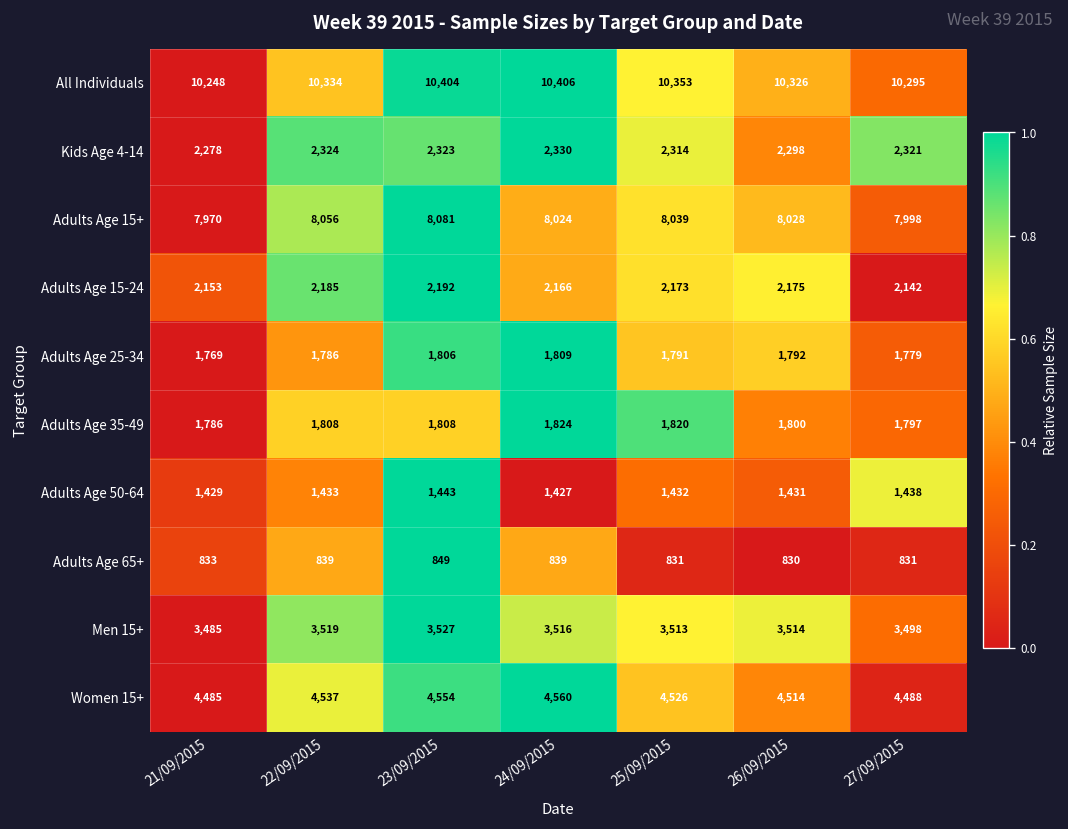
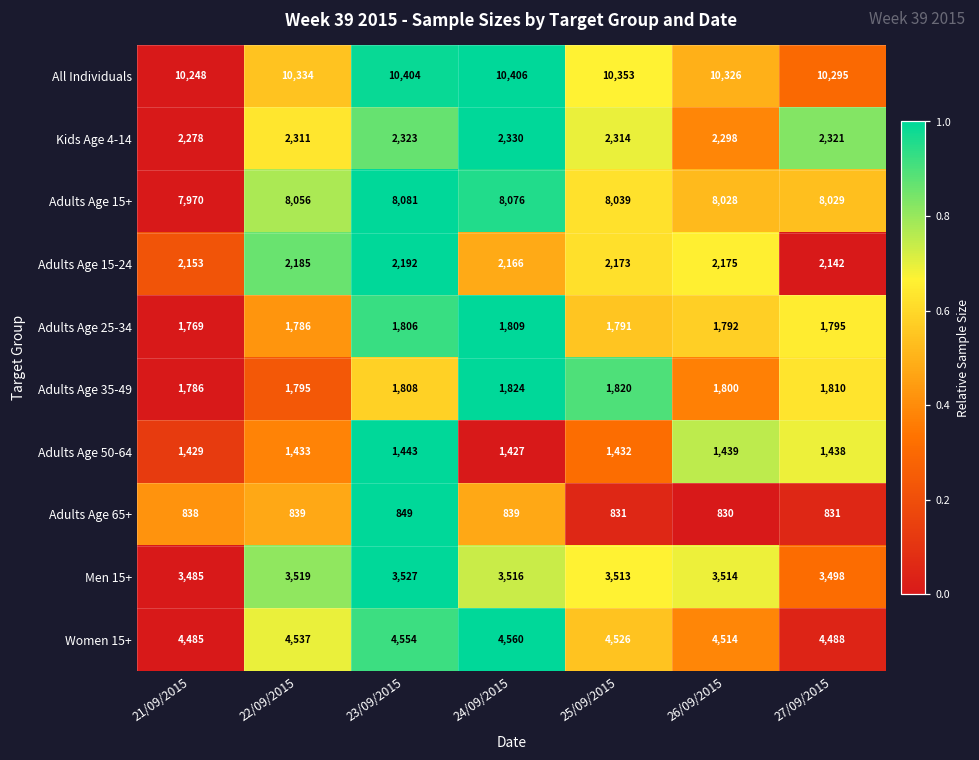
  {
    "All Individuals": {
      "21/09/2015": "10,248",
      "22/09/2015": "10,334",
      "23/09/2015": "10,404",
      "24/09/2015": "10,406",
      "25/09/2015": "10,353",
      "26/09/2015": "10,326",
      "27/09/2015": "10,295"
    },
    "Kids Age 4-14": {
      "21/09/2015": "2,278",
-     "22/09/2015": "2,324",
+     "22/09/2015": "2,311",
      "23/09/2015": "2,323",
      "24/09/2015": "2,330",
      "25/09/2015": "2,314",
      "26/09/2015": "2,298",
      "27/09/2015": "2,321"
    },
    "Adults Age 15+": {
      "21/09/2015": "7,970",
      "22/09/2015": "8,056",
      "23/09/2015": "8,081",
-     "24/09/2015": "8,024",
+     "24/09/2015": "8,076",
      "25/09/2015": "8,039",
      "26/09/2015": "8,028",
-     "27/09/2015": "7,998"
+     "27/09/2015": "8,029"
    },
    "Adults Age 15-24": {
      "21/09/2015": "2,153",
      "22/09/2015": "2,185",
      "23/09/2015": "2,192",
      "24/09/2015": "2,166",
      "25/09/2015": "2,173",
      "26/09/2015": "2,175",
      "27/09/2015": "2,142"
    },
    "Adults Age 25-34": {
      "21/09/2015": "1,769",
      "22/09/2015": "1,786",
      "23/09/2015": "1,806",
      "24/09/2015": "1,809",
      "25/09/2015": "1,791",
      "26/09/2015": "1,792",
-     "27/09/2015": "1,779"
+     "27/09/2015": "1,795"
    },
    "Adults Age 35-49": {
      "21/09/2015": "1,786",
-     "22/09/2015": "1,808",
+     "22/09/2015": "1,795",
      "23/09/2015": "1,808",
      "24/09/2015": "1,824",
      "25/09/2015": "1,820",
      "26/09/2015": "1,800",
-     "27/09/2015": "1,797"
+     "27/09/2015": "1,810"
    },
    "Adults Age 50-64": {
      "21/09/2015": "1,429",
      "22/09/2015": "1,433",
      "23/09/2015": "1,443",
      "24/09/2015": "1,427",
      "25/09/2015": "1,432",
-     "26/09/2015": "1,431",
+     "26/09/2015": "1,439",
      "27/09/2015": "1,438"
    },
    "Adults Age 65+": {
-     "21/09/2015": "833",
+     "21/09/2015": "838",
      "22/09/2015": "839",
      "23/09/2015": "849",
      "24/09/2015": "839",
      "25/09/2015": "831",
      "26/09/2015": "830",
      "27/09/2015": "831"
    },
    "Men 15+": {
      "21/09/2015": "3,485",
      "22/09/2015": "3,519",
      "23/09/2015": "3,527",
      "24/09/2015": "3,516",
      "25/09/2015": "3,513",
      "26/09/2015": "3,514",
      "27/09/2015": "3,498"
    },
    "Women 15+": {
      "21/09/2015": "4,485",
      "22/09/2015": "4,537",
      "23/09/2015": "4,554",
      "24/09/2015": "4,560",
      "25/09/2015": "4,526",
      "26/09/2015": "4,514",
      "27/09/2015": "4,488"
    }
  }
